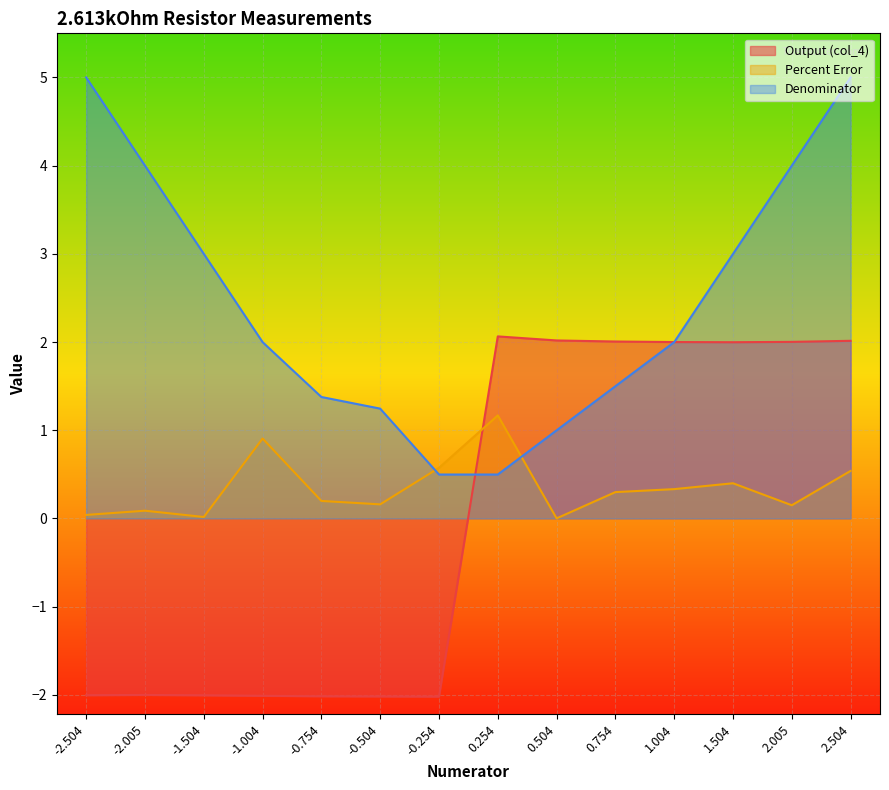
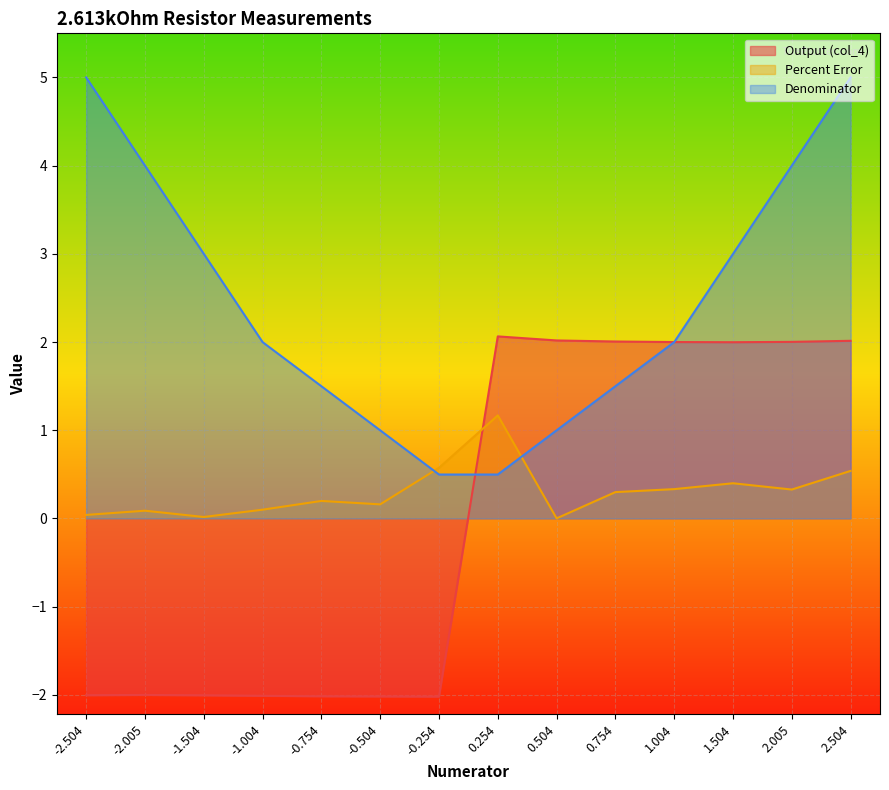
  {
    "Percent Error": {
      "-2.504": 0.0,
      "-2.005": 0.1,
-     "-1.004": 0.9,
+     "-1.004": 0.1,
      "-0.754": 0.2,
      "-0.504": 0.2,
      "-0.254": 0.6,
      "0.254": 1.2,
      "0.504": 0.0,
      "0.754": 0.3,
      "1.004": 0.3,
      "1.504": 0.4,
-     "2.005": 0.1,
+     "2.005": 0.3,
      "2.504": 0.5
    },
    "Denominator": {
      "-2.504": 5.0,
      "-2.005": 4.0,
      "-1.504": 3.0,
      "-1.004": 2.0,
-     "-0.754": 1.4,
-     "-0.504": 1.2,
+     "-0.754": 1.5,
+     "-0.504": 1.0,
      "-0.254": 0.5,
      "0.254": 0.5,
      "0.504": 1.0,
      "0.754": 1.5,
      "1.504": 3.0,
      "2.005": 4.0
    }
  }
